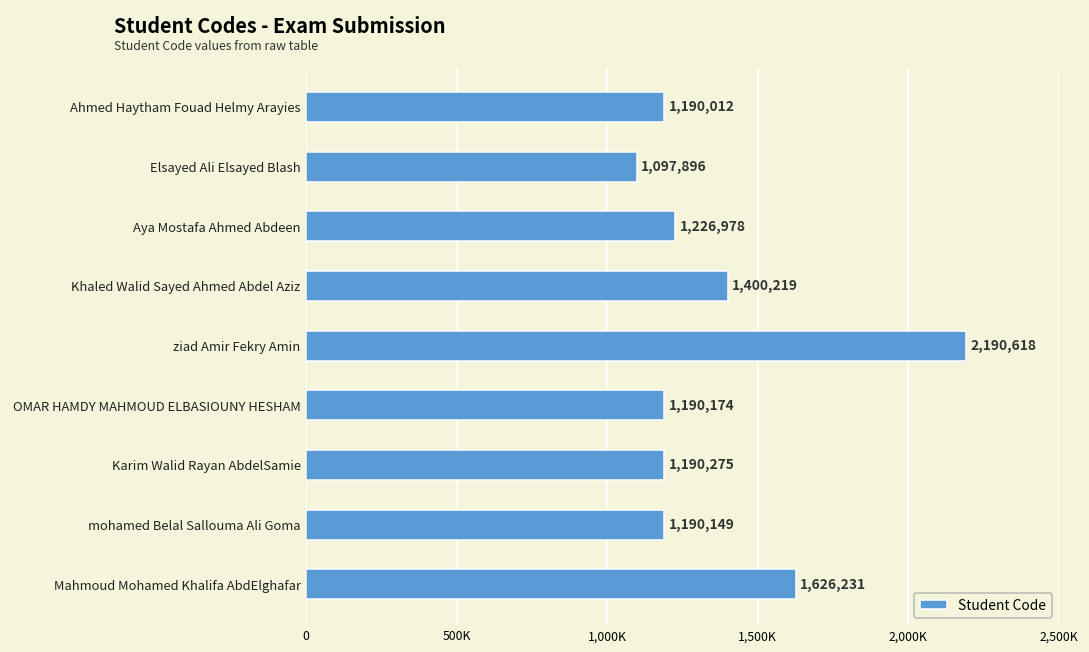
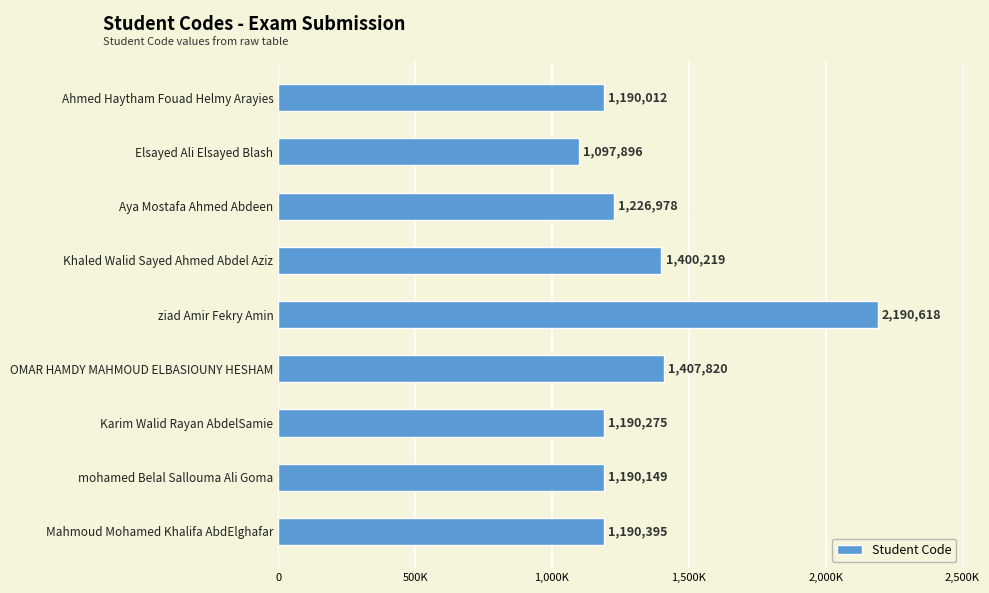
  {
    "Ahmed Haytham Fouad Helmy Arayies": "1,190,012",
    "Elsayed Ali Elsayed Blash": "1,097,896",
    "Aya Mostafa Ahmed Abdeen": "1,226,978",
    "Khaled Walid Sayed Ahmed Abdel Aziz": "1,400,219",
    "ziad Amir Fekry Amin": "2,190,618",
-   "OMAR HAMDY MAHMOUD ELBASIOUNY HESHAM": "1,190,174",
+   "OMAR HAMDY MAHMOUD ELBASIOUNY HESHAM": "1,407,820",
    "Karim Walid Rayan AbdelSamie": "1,190,275",
    "mohamed Belal Sallouma Ali Goma": "1,190,149",
-   "Mahmoud Mohamed Khalifa AbdElghafar": "1,626,231"
+   "Mahmoud Mohamed Khalifa AbdElghafar": "1,190,395"
  }
